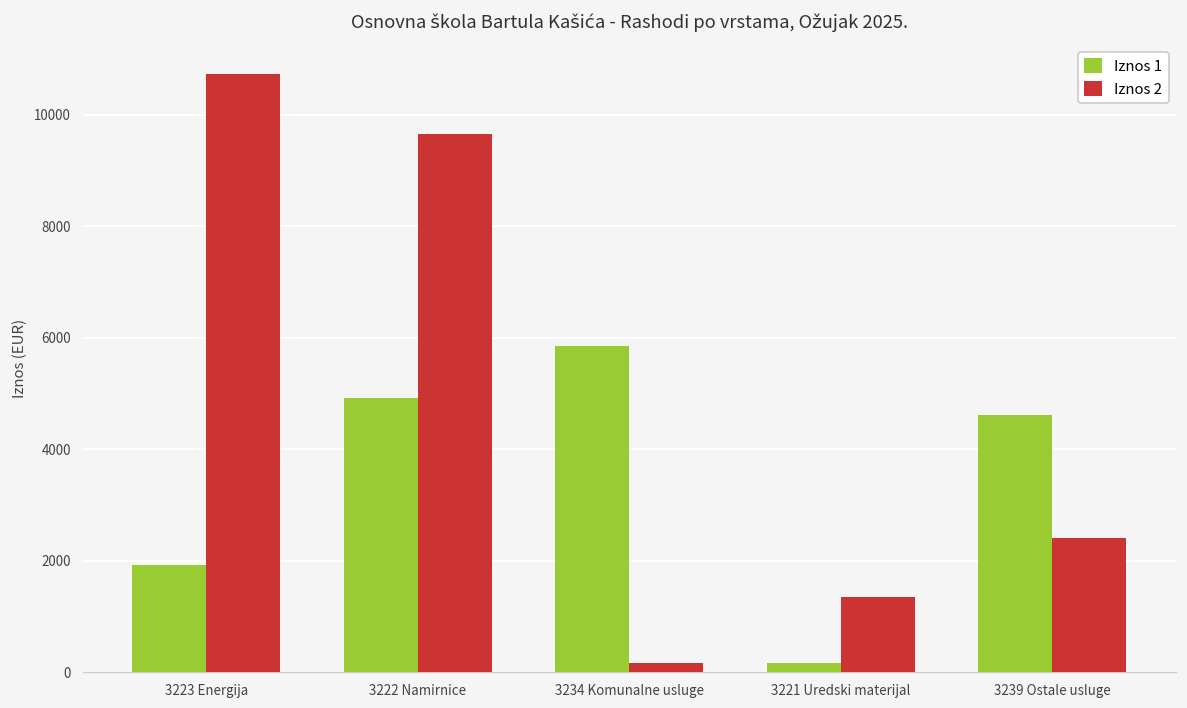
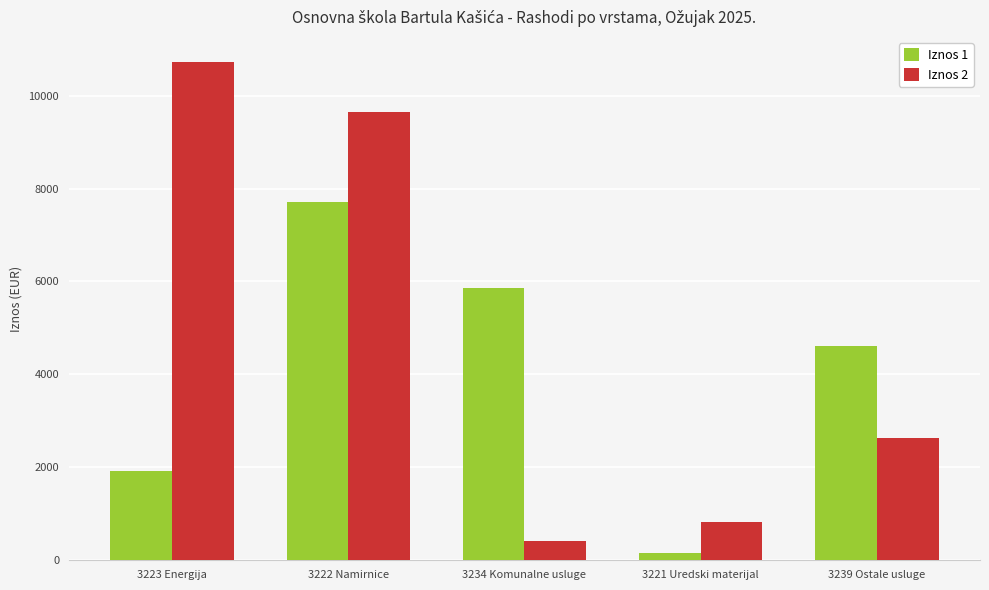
  {
    "Iznos 1": {
      "3223 Energija": 1900,
-     "3222 Namirnice": 4900,
+     "3222 Namirnice": 7700,
      "3234 Komunalne usluge": 5900,
      "3221 Uredski materijal": 200,
      "3239 Ostale usluge": 4600
    },
    "Iznos 2": {
      "3223 Energija": 10700,
      "3222 Namirnice": 9700,
-     "3234 Komunalne usluge": 200,
-     "3221 Uredski materijal": 1400,
-     "3239 Ostale usluge": 2400
+     "3234 Komunalne usluge": 400,
+     "3221 Uredski materijal": 800,
+     "3239 Ostale usluge": 2600
    }
  }
